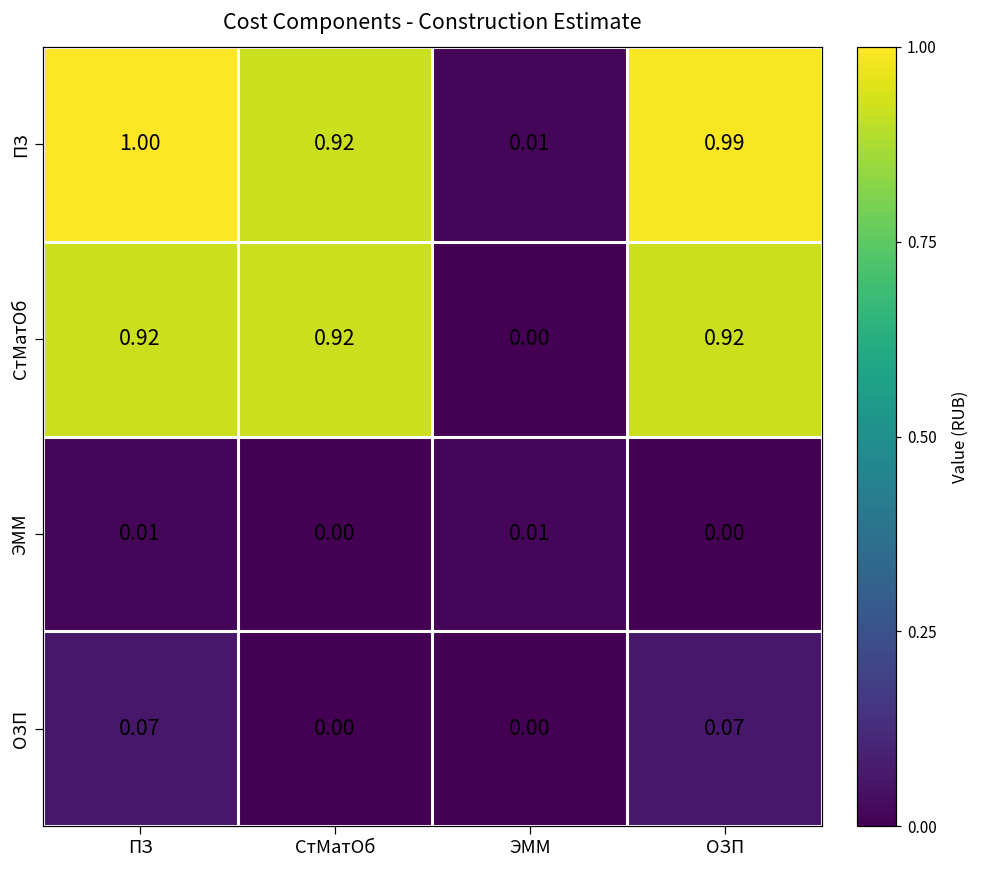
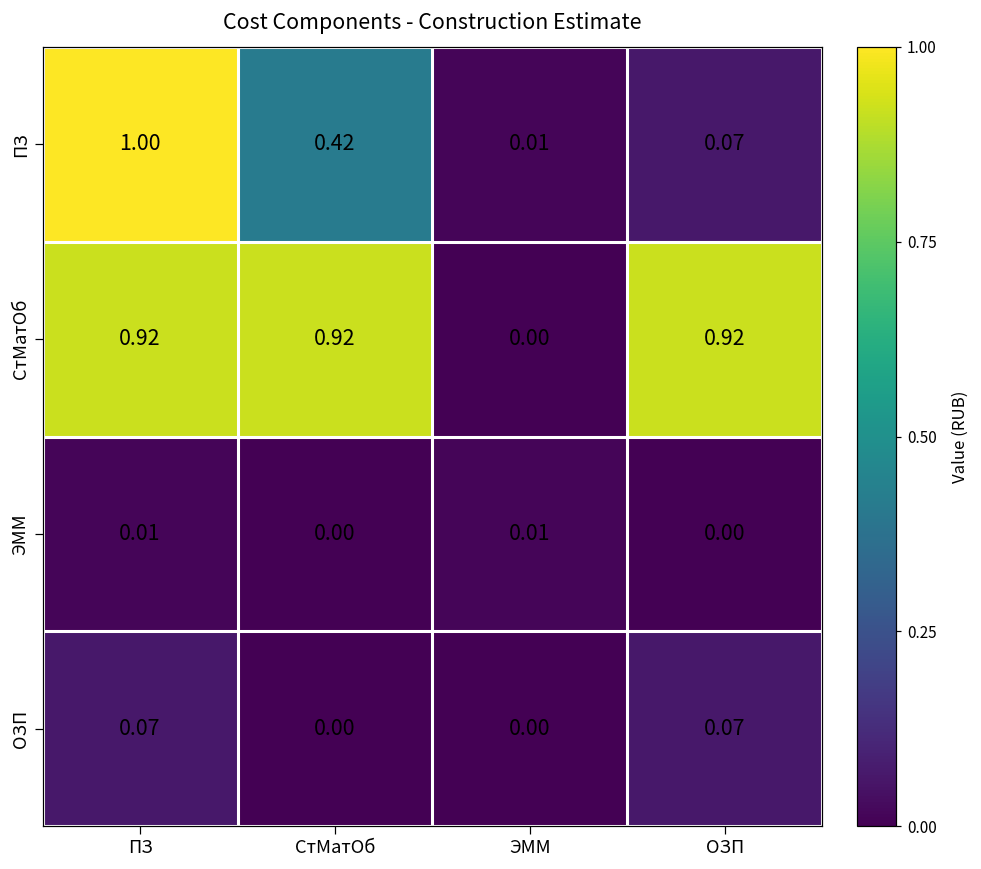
  {
    "ПЗ": {
      "ПЗ": 1.00,
-     "СтМатОб": 0.92,
+     "СтМатОб": 0.42,
      "ЭММ": 0.01,
-     "ОЗП": 0.99
+     "ОЗП": 0.07
    },
    "СтМатОб": {
      "ПЗ": 0.92,
      "СтМатОб": 0.92,
      "ЭММ": 0.00,
      "ОЗП": 0.92
    },
    "ЭММ": {
      "ПЗ": 0.01,
      "СтМатОб": 0.00,
      "ЭММ": 0.01,
      "ОЗП": 0.00
    },
    "ОЗП": {
      "ПЗ": 0.07,
      "СтМатОб": 0.00,
      "ЭММ": 0.00,
      "ОЗП": 0.07
    }
  }
